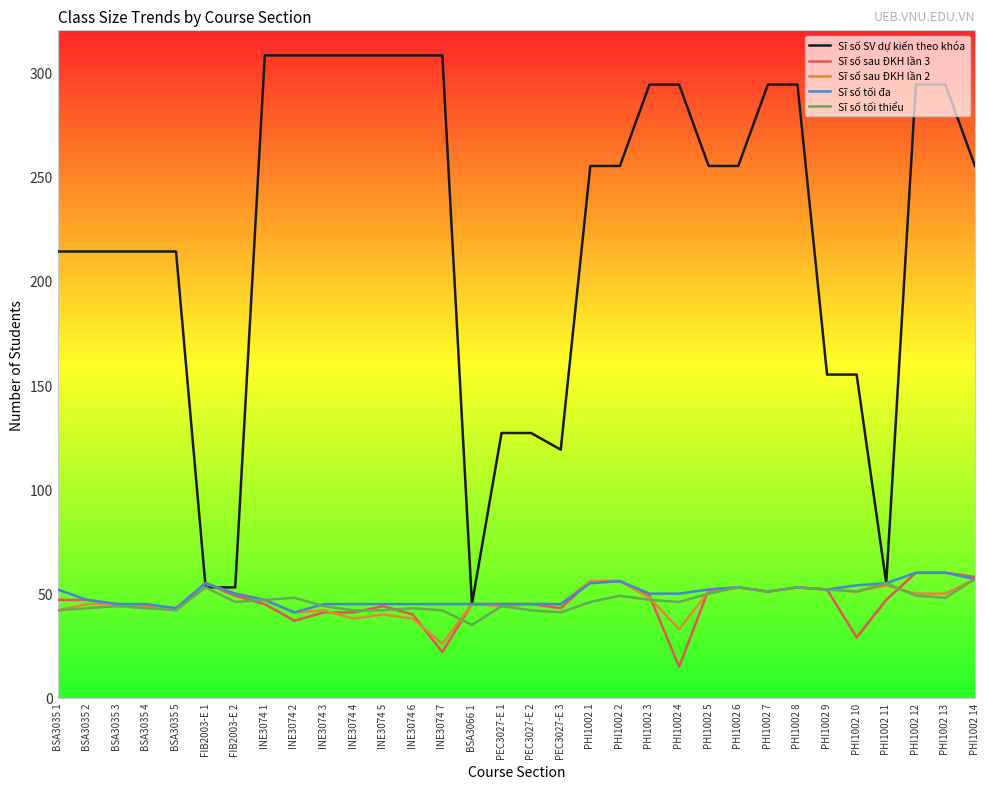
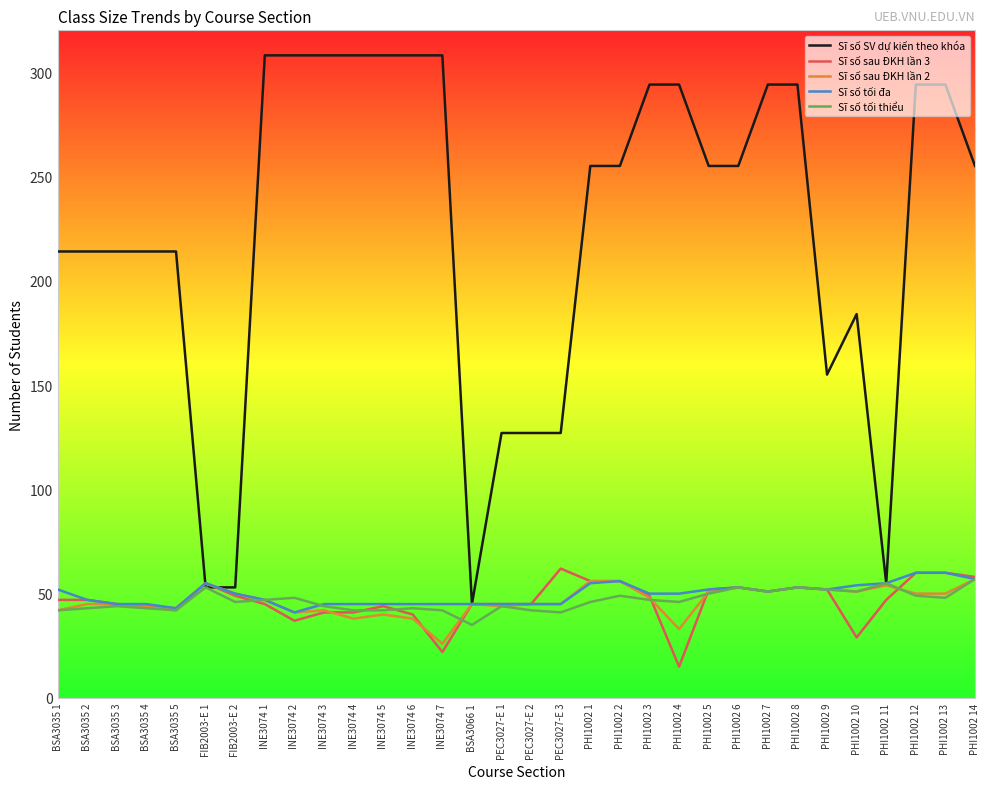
  {
    "Sĩ số SV dự kiến theo khóa": {
      "BSA3035 1": 214,
      "BSA3035 2": 214,
      "BSA3035 3": 214,
      "BSA3035 4": 214,
      "BSA3035 5": 214,
      "FIB2003-E 2": 53,
      "INE3074 1": 308,
      "INE3074 2": 308,
      "INE3074 3": 308,
      "INE3074 4": 308,
      "INE3074 5": 308,
      "INE3074 6": 308,
      "INE3074 7": 308,
      "PEC3027-E 1": 127,
      "PEC3027-E 2": 127,
-     "PEC3027-E 3": 119,
+     "PEC3027-E 3": 127,
      "PHI1002 1": 255,
      "PHI1002 2": 255,
      "PHI1002 3": 294,
      "PHI1002 4": 294,
      "PHI1002 5": 255,
      "PHI1002 6": 255,
      "PHI1002 7": 294,
      "PHI1002 8": 294,
      "PHI1002 9": 155,
-     "PHI1002 10": 155,
+     "PHI1002 10": 184,
      "PHI1002 14": 255
    },
    "Sĩ số sau ĐKH lần 3": {
      "BSA3035 1": 47,
      "INE3074 1": 45,
      "INE3074 2": 37,
      "INE3074 6": 40,
      "INE3074 7": 22,
-     "PEC3027-E 3": 43,
+     "PEC3027-E 3": 62,
      "PHI1002 4": 15,
      "PHI1002 10": 29,
      "PHI1002 11": 47
    },
    "Sĩ số sau ĐKH lần 2": {
      "BSA3035 2": 45,
      "INE3074 4": 38,
      "INE3074 5": 40,
      "INE3074 6": 38,
      "INE3074 7": 26,
      "PHI1002 4": 33,
      "PHI1002 13": 50
    },
    "Sĩ số tối đa": {
      "BSA3035 1": 52,
      "INE3074 4": 45,
      "INE3074 6": 45,
      "INE3074 7": 45,
      "PHI1002 4": 50,
      "PHI1002 10": 54
    },
    "Sĩ số tối thiểu": {
      "BSA3035 2": 43,
      "FIB2003-E 2": 46,
      "INE3074 2": 48,
      "INE3074 5": 42,
      "INE3074 6": 43,
      "INE3074 7": 42,
      "BSA3066 1": 35,
      "PEC3027-E 2": 42,
      "PEC3027-E 3": 41,
      "PHI1002 1": 46,
      "PHI1002 2": 49,
      "PHI1002 4": 46,
      "PHI1002 13": 48
    }
  }
